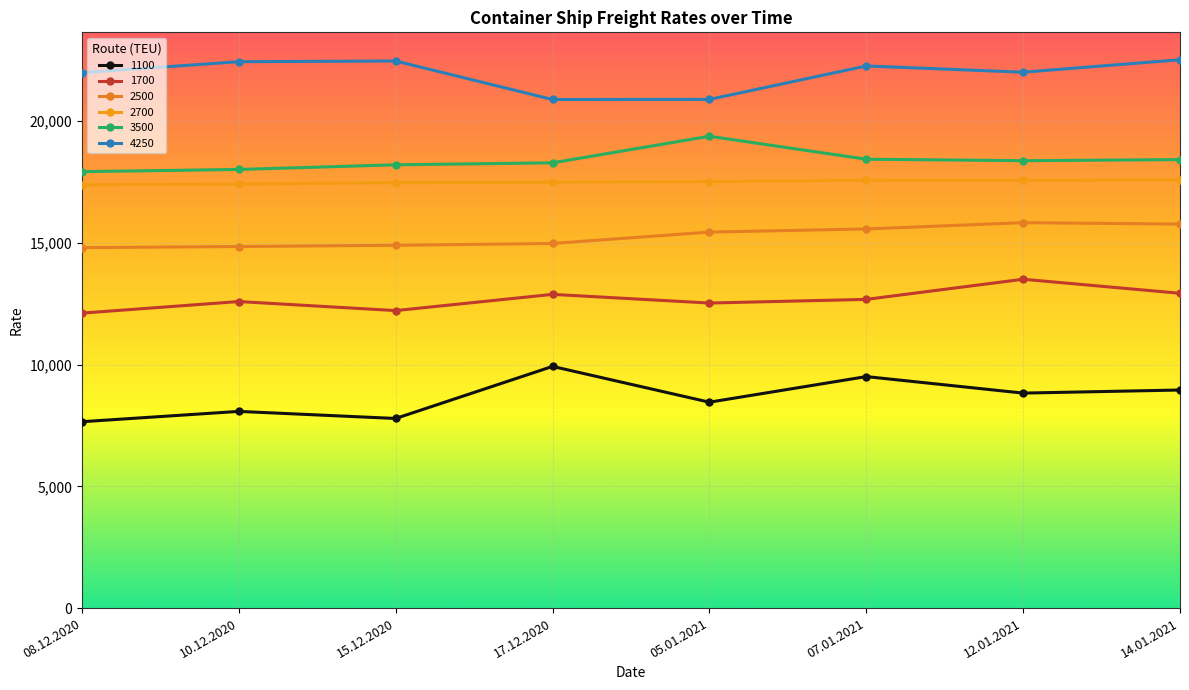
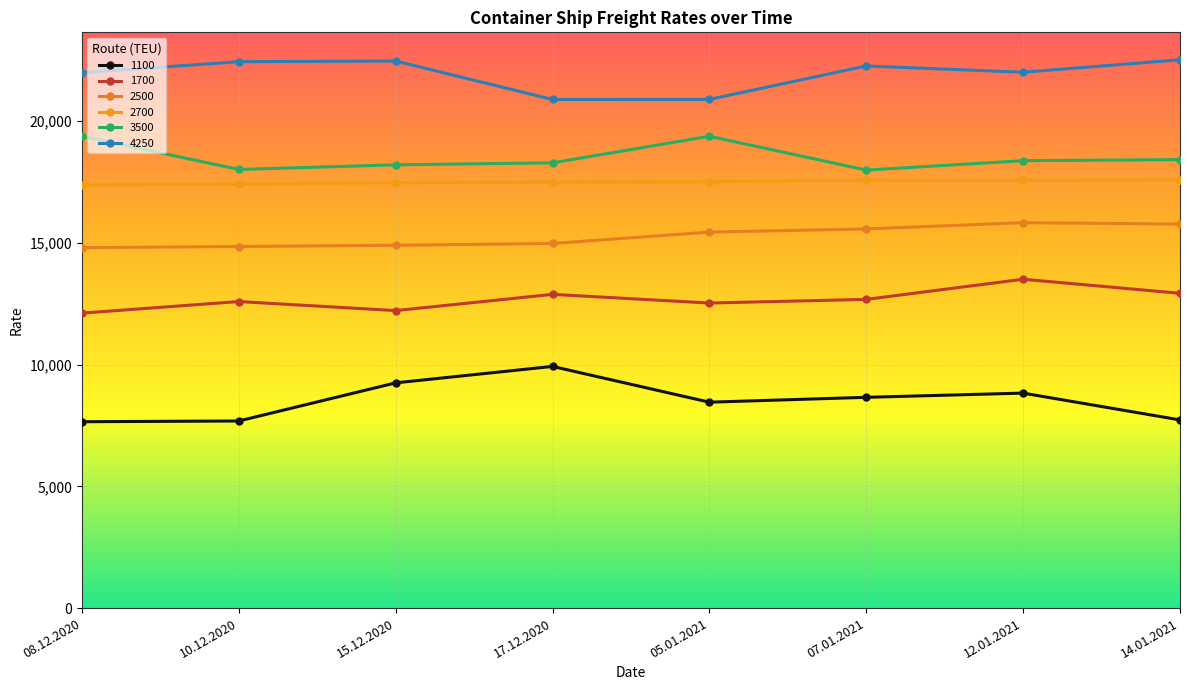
  {
    "1100": {
      "08.12.2020": "7,700",
-     "10.12.2020": "8,100",
-     "15.12.2020": "7,800",
+     "10.12.2020": "7,700",
+     "15.12.2020": "9,200",
      "17.12.2020": "9,900",
      "05.01.2021": "8,500",
-     "07.01.2021": "9,500",
+     "07.01.2021": "8,700",
      "12.01.2021": "8,800",
-     "14.01.2021": "9,000"
+     "14.01.2021": "7,700"
    },
    "1700": {
      "08.12.2020": "12,100",
      "10.12.2020": "12,600",
      "15.12.2020": "12,200",
      "17.12.2020": "12,900",
      "05.01.2021": "12,500",
      "07.01.2021": "12,700",
      "12.01.2021": "13,500",
      "14.01.2021": "12,900"
    },
    "3500": {
-     "08.12.2020": "17,900",
+     "08.12.2020": "19,400",
      "10.12.2020": "18,000",
      "15.12.2020": "18,200",
      "17.12.2020": "18,300",
      "05.01.2021": "19,400",
-     "07.01.2021": "18,400",
+     "07.01.2021": "18,000",
      "12.01.2021": "18,400",
      "14.01.2021": "18,400"
    },
    "4250": {
      "08.12.2020": "22,000",
      "10.12.2020": "22,400",
      "15.12.2020": "22,500",
      "17.12.2020": "20,900",
      "05.01.2021": "20,900",
      "07.01.2021": "22,300",
      "12.01.2021": "22,000",
      "14.01.2021": "22,500"
    }
  }
